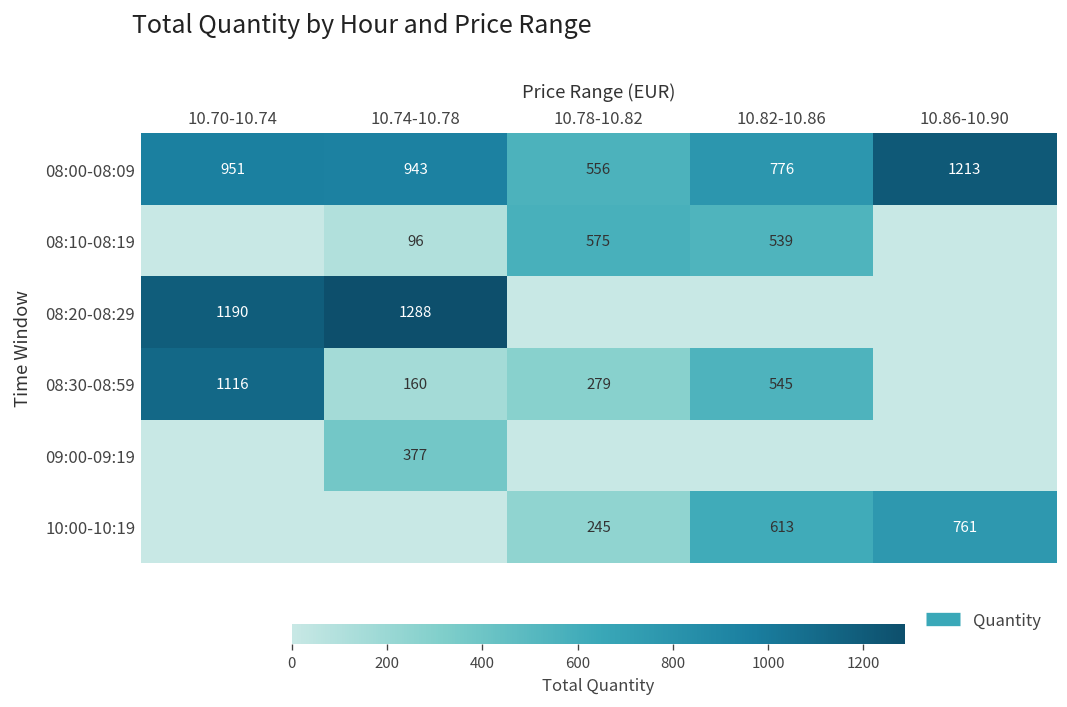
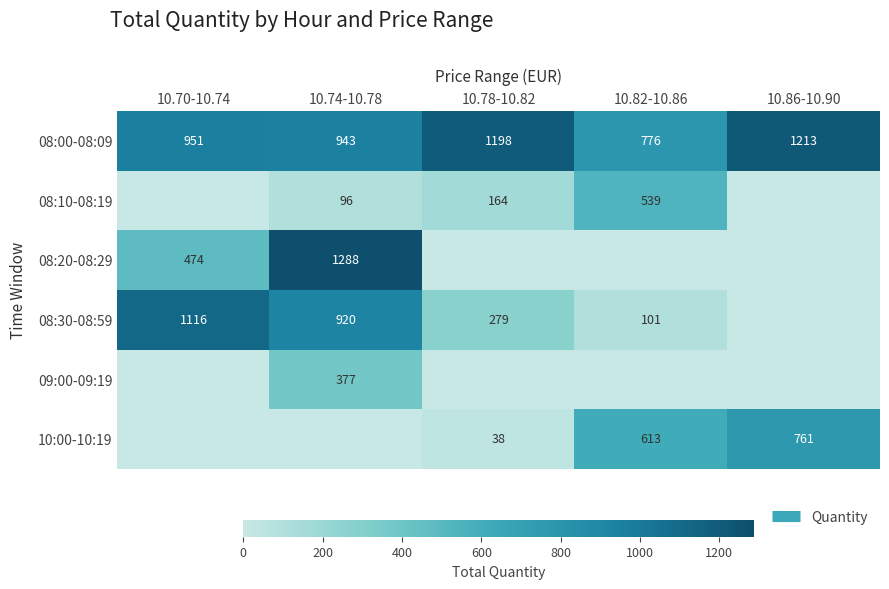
  {
    "08:00-08:09": {
      "10.70-10.74": 951,
      "10.74-10.78": 943,
-     "10.78-10.82": 556,
+     "10.78-10.82": 1198,
      "10.82-10.86": 776,
      "10.86-10.90": 1213
    },
    "08:10-08:19": {
      "10.74-10.78": 96,
-     "10.78-10.82": 575,
+     "10.78-10.82": 164,
      "10.82-10.86": 539
    },
    "08:20-08:29": {
-     "10.70-10.74": 1190,
+     "10.70-10.74": 474,
      "10.74-10.78": 1288
    },
    "08:30-08:59": {
      "10.70-10.74": 1116,
-     "10.74-10.78": 160,
+     "10.74-10.78": 920,
      "10.78-10.82": 279,
-     "10.82-10.86": 545
+     "10.82-10.86": 101
    },
    "09:00-09:19": {
      "10.74-10.78": 377
    },
    "10:00-10:19": {
-     "10.78-10.82": 245,
+     "10.78-10.82": 38,
      "10.82-10.86": 613,
      "10.86-10.90": 761
    }
  }
